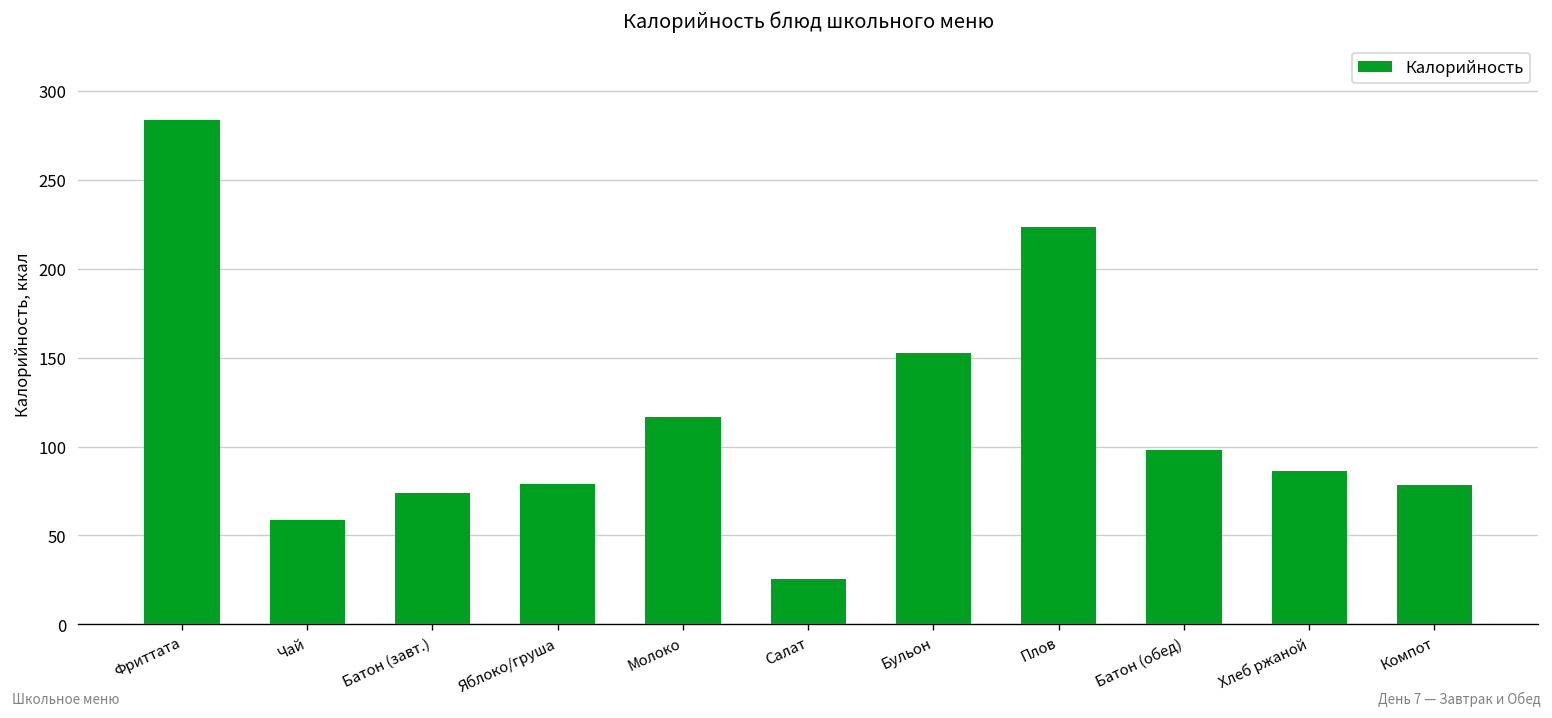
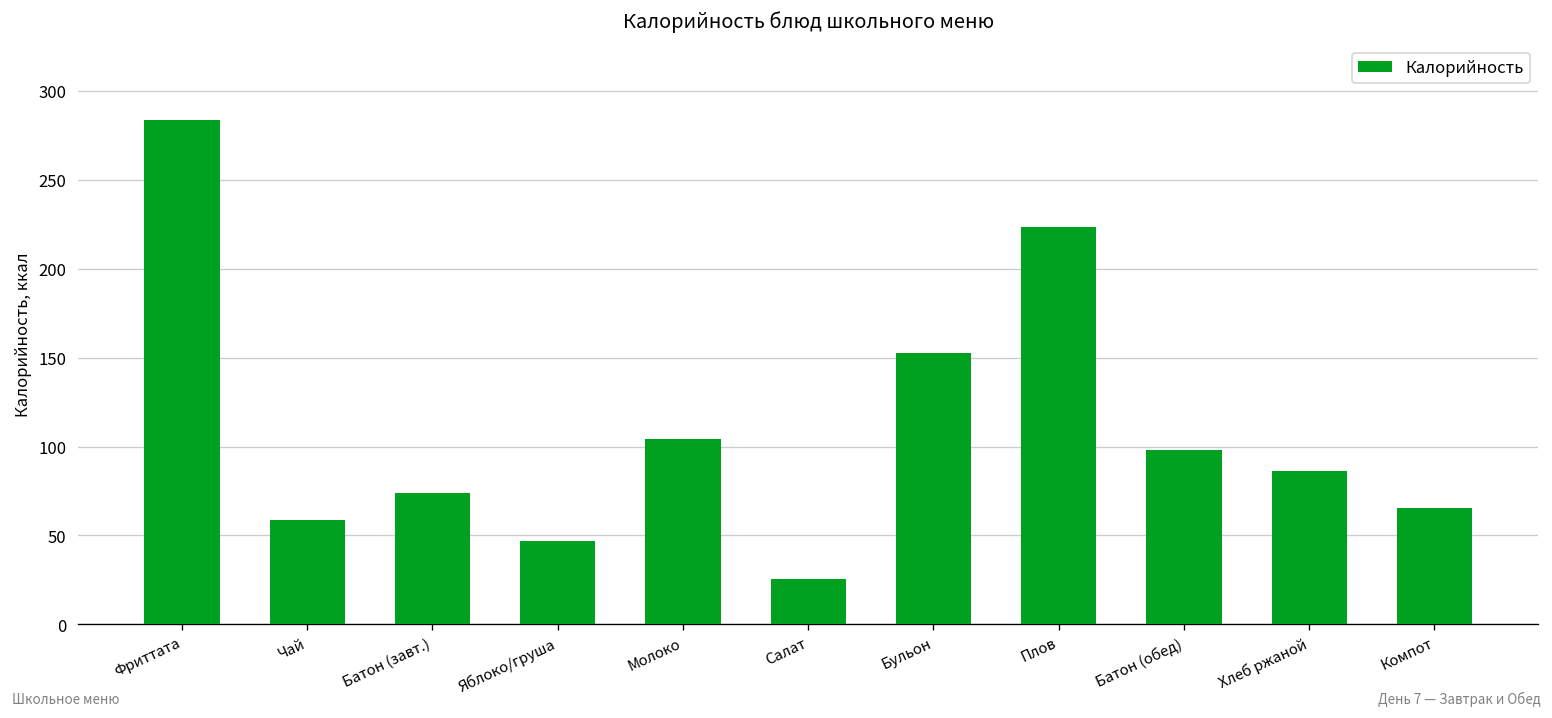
  {
    "Фриттата": 284,
    "Чай": 59,
    "Батон (завт.)": 74,
-   "Яблоко/груша": 79,
-   "Молоко": 117,
+   "Яблоко/груша": 47,
+   "Молоко": 104,
    "Салат": 25,
    "Бульон": 152,
    "Плов": 223,
    "Батон (обед)": 98,
    "Хлеб ржаной": 86,
-   "Компот": 79
+   "Компот": 66
  }
